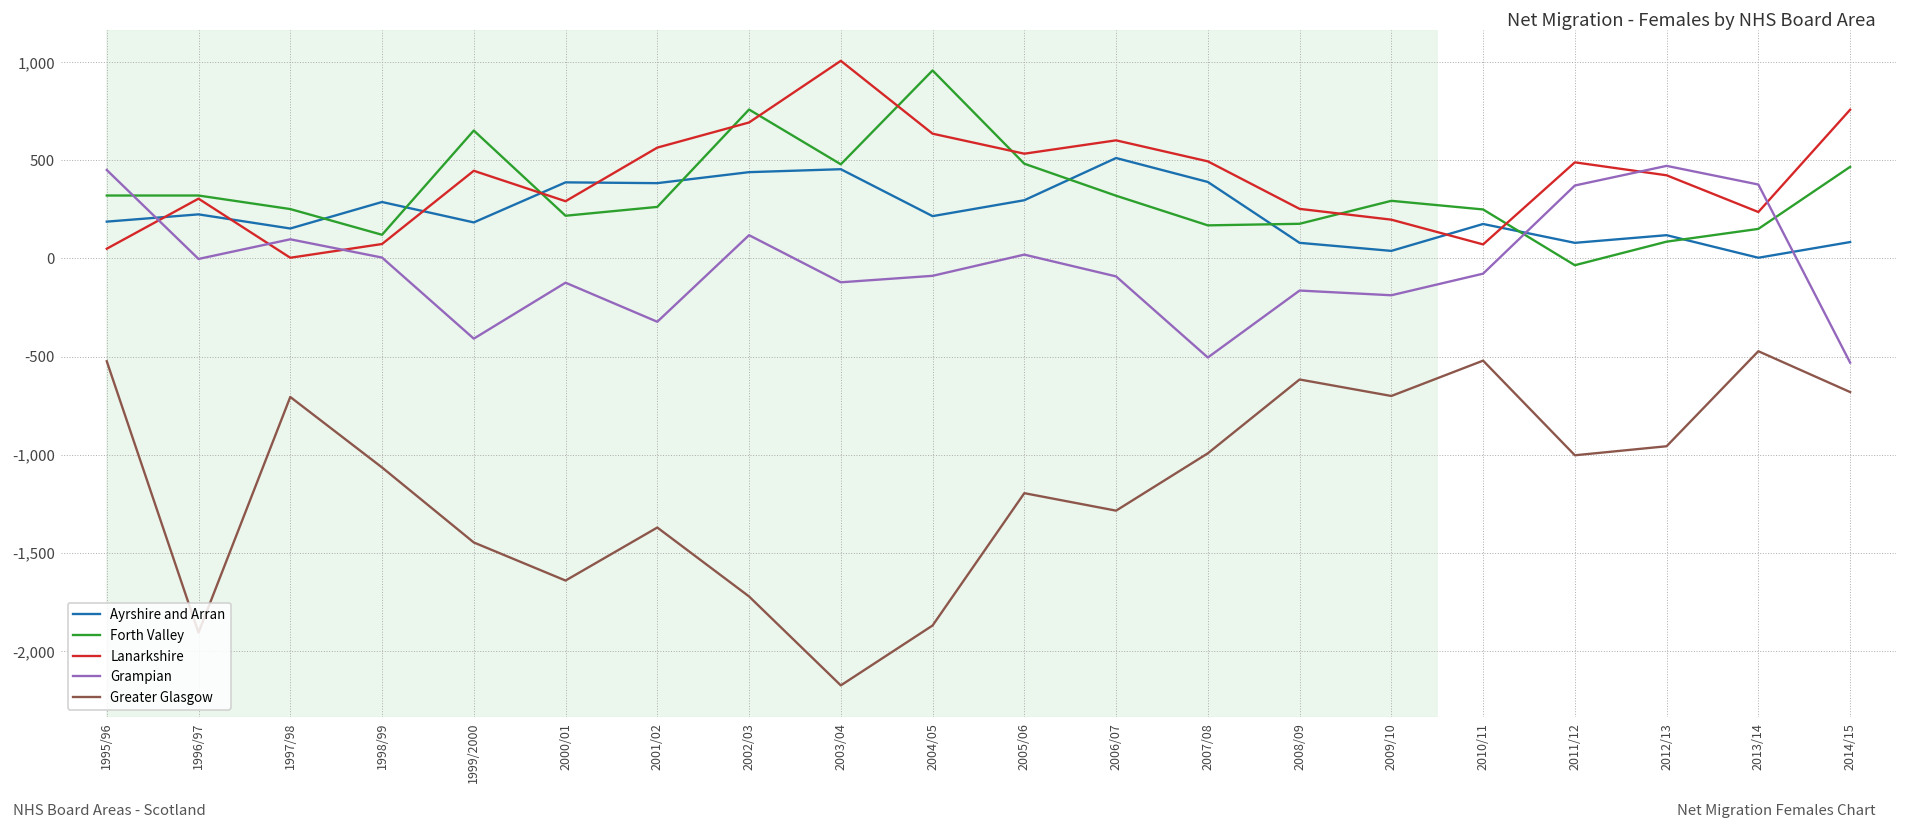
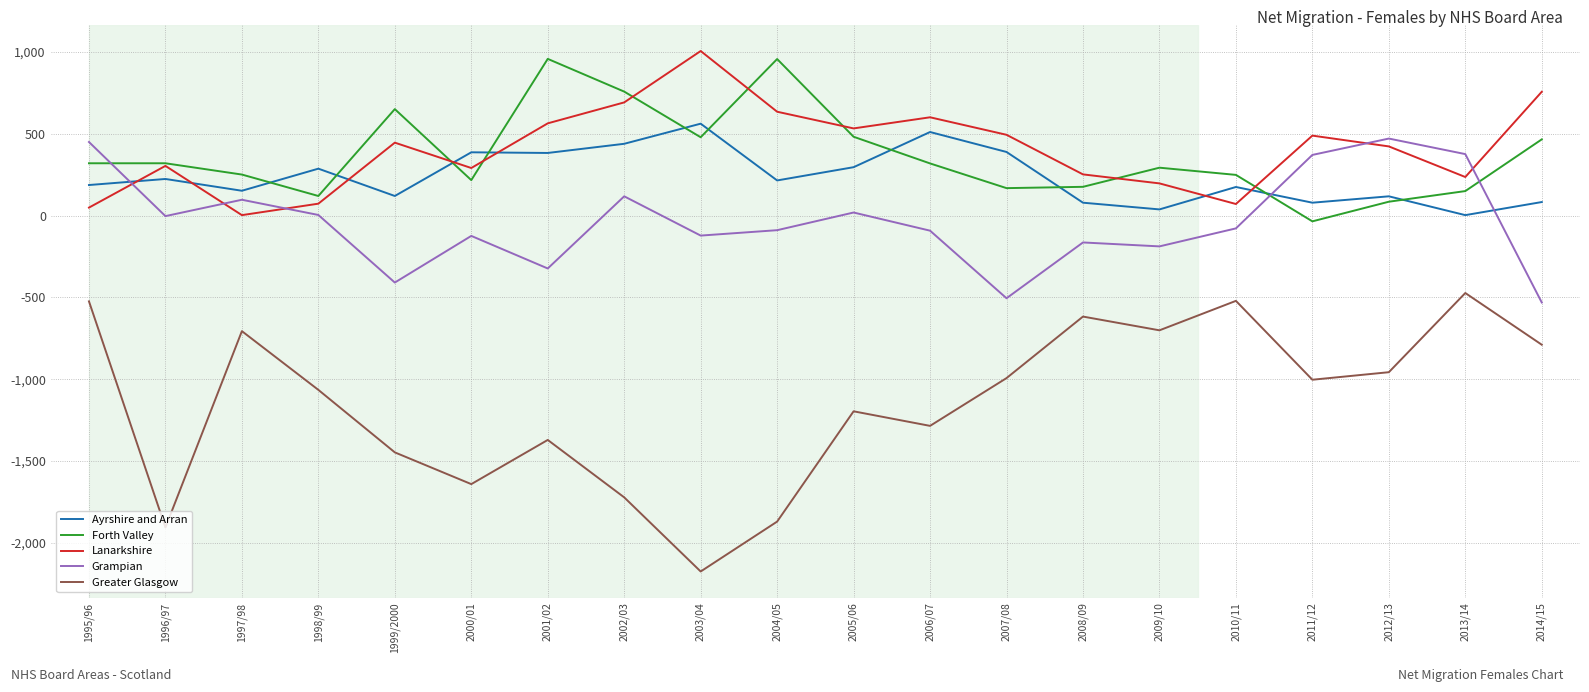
  {
    "Ayrshire and Arran": {
      "1995/96": "190",
      "1996/97": "220",
      "1997/98": "150",
      "1998/99": "290",
-     "1999/2000": "180",
+     "1999/2000": "120",
      "2000/01": "390",
      "2001/02": "380",
      "2002/03": "440",
-     "2003/04": "450",
+     "2003/04": "560",
      "2004/05": "220",
      "2005/06": "300",
      "2006/07": "510",
      "2007/08": "390",
      "2008/09": "80",
      "2009/10": "40",
      "2010/11": "180",
      "2011/12": "80",
      "2012/13": "120",
      "2013/14": "0",
      "2014/15": "80"
    },
    "Forth Valley": {
      "1995/96": "320",
      "1996/97": "320",
      "1997/98": "250",
      "1998/99": "120",
      "1999/2000": "650",
      "2000/01": "220",
-     "2001/02": "260",
+     "2001/02": "960",
      "2002/03": "760",
      "2003/04": "480",
      "2004/05": "960",
      "2005/06": "480",
      "2006/07": "320",
      "2007/08": "170",
      "2008/09": "180",
      "2009/10": "290",
      "2010/11": "250",
      "2011/12": "-40",
      "2012/13": "90",
      "2013/14": "150",
      "2014/15": "470"
    },
    "Lanarkshire": {
      "1995/96": "50",
      "1996/97": "300",
      "1997/98": "0",
      "1998/99": "70",
      "1999/2000": "450",
      "2000/01": "290",
      "2001/02": "560",
      "2002/03": "690",
      "2003/04": "1,010",
      "2004/05": "640",
      "2005/06": "530",
      "2006/07": "600",
      "2007/08": "490",
      "2008/09": "250",
      "2009/10": "200",
      "2010/11": "70",
      "2011/12": "490",
      "2012/13": "420",
      "2013/14": "240",
      "2014/15": "760"
    },
    "Grampian": {
      "1995/96": "450",
      "1996/97": "0",
      "1997/98": "100",
      "1998/99": "0",
      "1999/2000": "-410",
      "2000/01": "-120",
      "2001/02": "-320",
      "2002/03": "120",
      "2003/04": "-120",
      "2004/05": "-90",
      "2005/06": "20",
      "2006/07": "-90",
      "2007/08": "-510",
      "2008/09": "-160",
      "2009/10": "-190",
      "2010/11": "-80",
      "2011/12": "370",
      "2012/13": "470",
      "2013/14": "380",
      "2014/15": "-530"
    },
    "Greater Glasgow": {
      "1995/96": "-520",
      "1997/98": "-710",
      "1998/99": "-1,070",
      "1999/2000": "-1,450",
      "2000/01": "-1,640",
      "2001/02": "-1,370",
      "2002/03": "-1,720",
      "2003/04": "-2,180",
      "2004/05": "-1,870",
      "2005/06": "-1,200",
      "2006/07": "-1,290",
      "2007/08": "-990",
      "2008/09": "-620",
      "2009/10": "-700",
      "2010/11": "-520",
      "2011/12": "-1,000",
      "2012/13": "-960",
      "2013/14": "-470",
-     "2014/15": "-680"
+     "2014/15": "-790"
    }
  }
